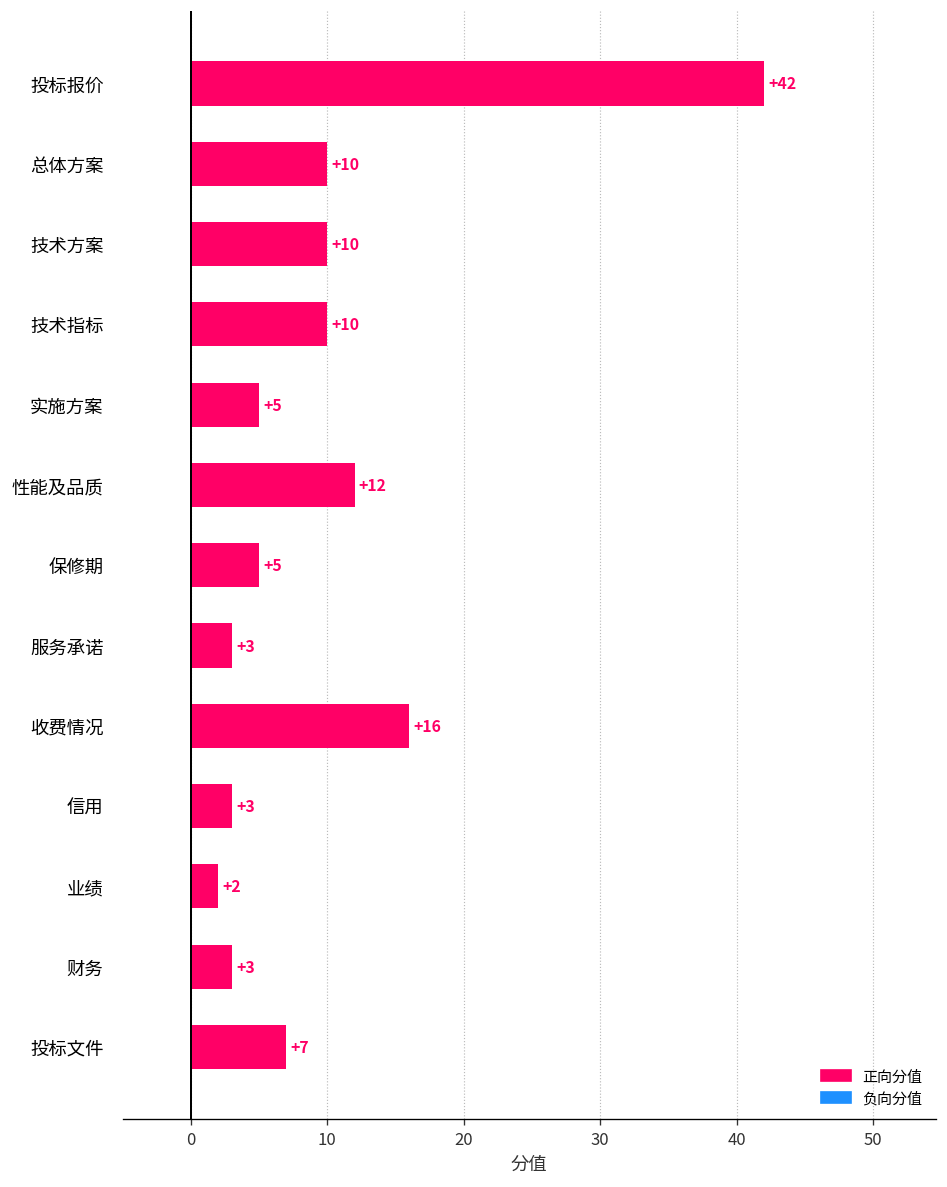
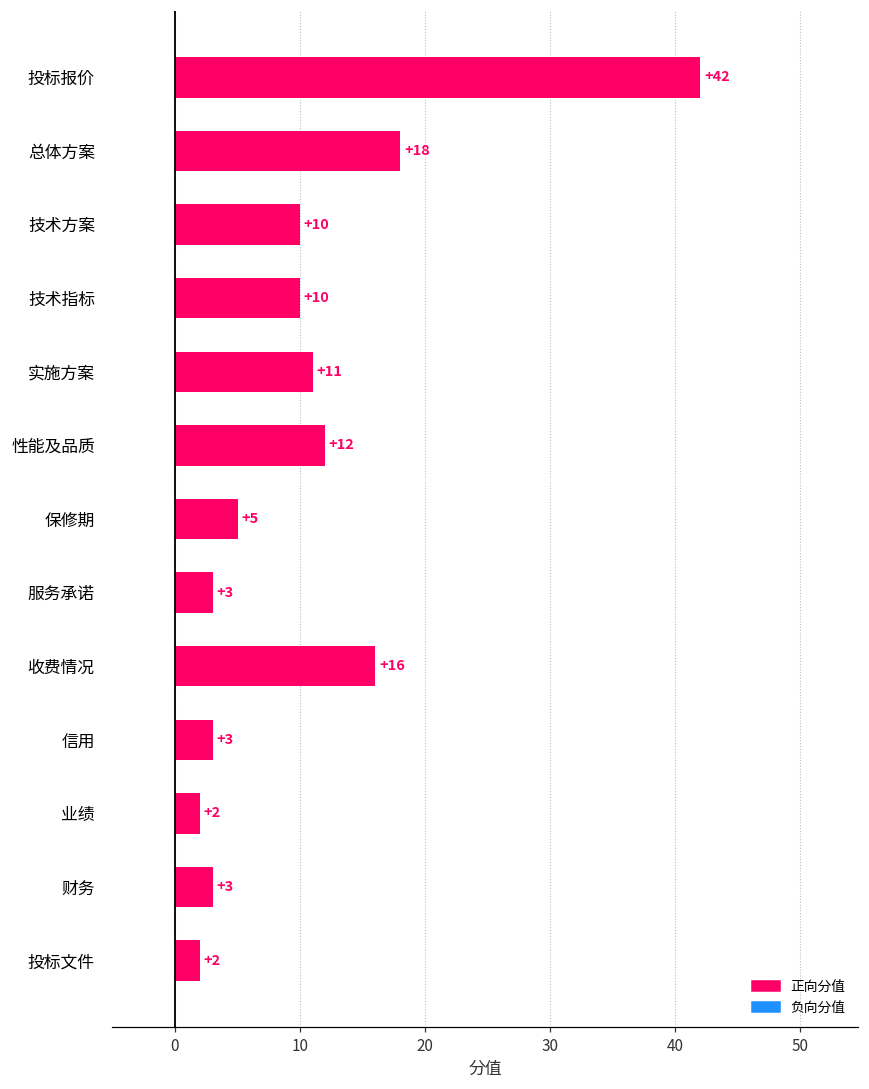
  {
    "投标报价": "+42",
-   "总体方案": "+10",
+   "总体方案": "+18",
    "技术方案": "+10",
    "技术指标": "+10",
-   "实施方案": "+5",
+   "实施方案": "+11",
    "性能及品质": "+12",
    "保修期": "+5",
    "服务承诺": "+3",
    "收费情况": "+16",
    "信用": "+3",
    "业绩": "+2",
    "财务": "+3",
-   "投标文件": "+7"
+   "投标文件": "+2"
  }
